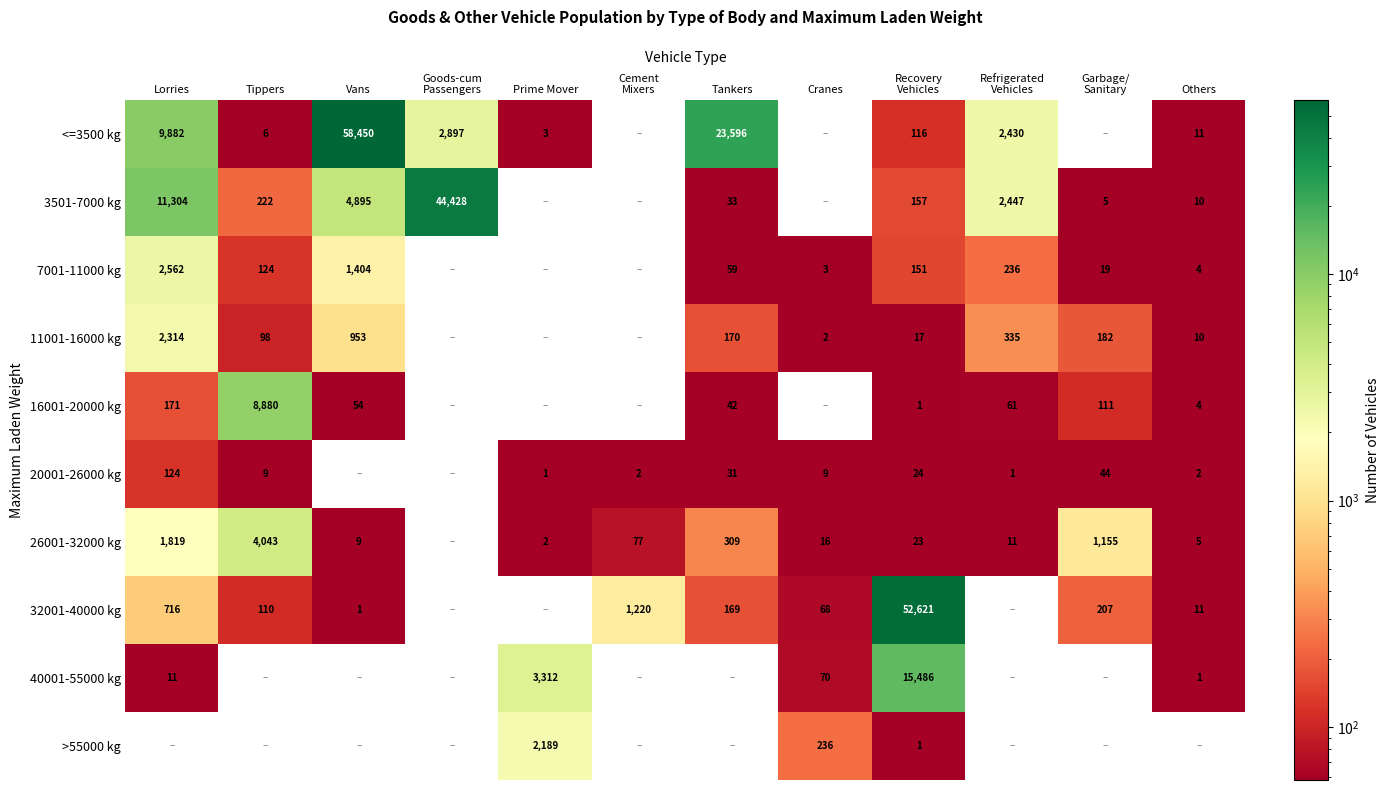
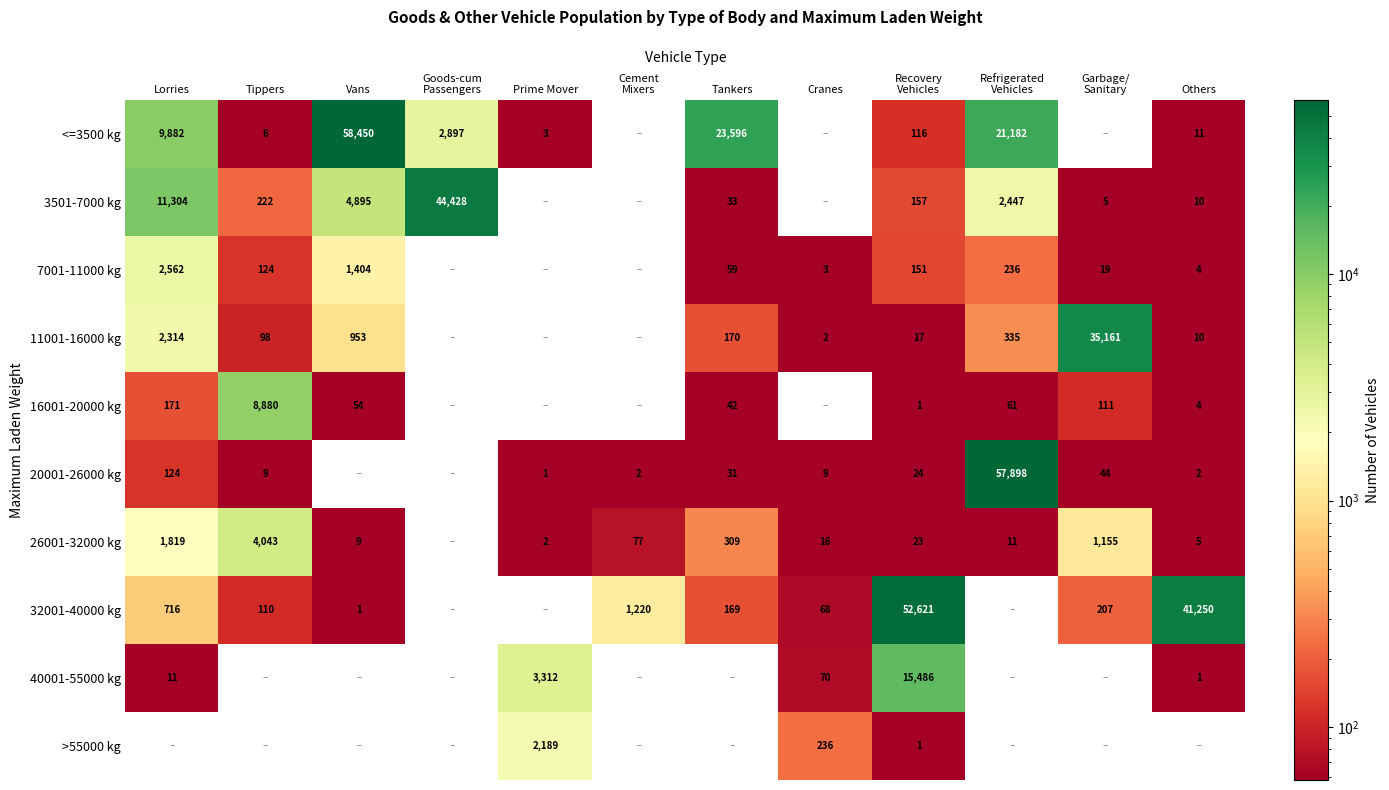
  {
    "<=3500 kg": {
      "Lorries": "9,882",
      "Tippers": "6",
      "Vans": "58,450",
      "Goods-cum Passengers": "2,897",
      "Prime Mover": "3",
      "Tankers": "23,596",
      "Recovery Vehicles": "116",
-     "Refrigerated Vehicles": "2,430",
+     "Refrigerated Vehicles": "21,182",
      "Others": "11"
    },
    "3501-7000 kg": {
      "Lorries": "11,304",
      "Tippers": "222",
      "Vans": "4,895",
      "Goods-cum Passengers": "44,428",
      "Tankers": "33",
      "Recovery Vehicles": "157",
      "Refrigerated Vehicles": "2,447",
      "Garbage/ Sanitary": "5",
      "Others": "10"
    },
    "7001-11000 kg": {
      "Lorries": "2,562",
      "Tippers": "124",
      "Vans": "1,404",
      "Tankers": "59",
      "Cranes": "3",
      "Recovery Vehicles": "151",
      "Refrigerated Vehicles": "236",
      "Garbage/ Sanitary": "19",
      "Others": "4"
    },
    "11001-16000 kg": {
      "Lorries": "2,314",
      "Tippers": "98",
      "Vans": "953",
      "Tankers": "170",
      "Cranes": "2",
      "Recovery Vehicles": "17",
      "Refrigerated Vehicles": "335",
-     "Garbage/ Sanitary": "182",
+     "Garbage/ Sanitary": "35,161",
      "Others": "10"
    },
    "16001-20000 kg": {
      "Lorries": "171",
      "Tippers": "8,880",
      "Vans": "54",
      "Tankers": "42",
      "Recovery Vehicles": "1",
      "Refrigerated Vehicles": "61",
      "Garbage/ Sanitary": "111",
      "Others": "4"
    },
    "20001-26000 kg": {
      "Lorries": "124",
      "Tippers": "9",
      "Prime Mover": "1",
      "Cement Mixers": "2",
      "Tankers": "31",
      "Cranes": "9",
      "Recovery Vehicles": "24",
-     "Refrigerated Vehicles": "1",
+     "Refrigerated Vehicles": "57,898",
      "Garbage/ Sanitary": "44",
      "Others": "2"
    },
    "26001-32000 kg": {
      "Lorries": "1,819",
      "Tippers": "4,043",
      "Vans": "9",
      "Prime Mover": "2",
      "Cement Mixers": "77",
      "Tankers": "309",
      "Cranes": "16",
      "Recovery Vehicles": "23",
      "Refrigerated Vehicles": "11",
      "Garbage/ Sanitary": "1,155",
      "Others": "5"
    },
    "32001-40000 kg": {
      "Lorries": "716",
      "Tippers": "110",
      "Vans": "1",
      "Cement Mixers": "1,220",
      "Tankers": "169",
      "Cranes": "68",
      "Recovery Vehicles": "52,621",
      "Garbage/ Sanitary": "207",
-     "Others": "11"
+     "Others": "41,250"
    },
    "40001-55000 kg": {
      "Lorries": "11",
      "Prime Mover": "3,312",
      "Cranes": "70",
      "Recovery Vehicles": "15,486",
      "Others": "1"
    },
    ">55000 kg": {
      "Prime Mover": "2,189",
      "Cranes": "236",
      "Recovery Vehicles": "1"
    }
  }
